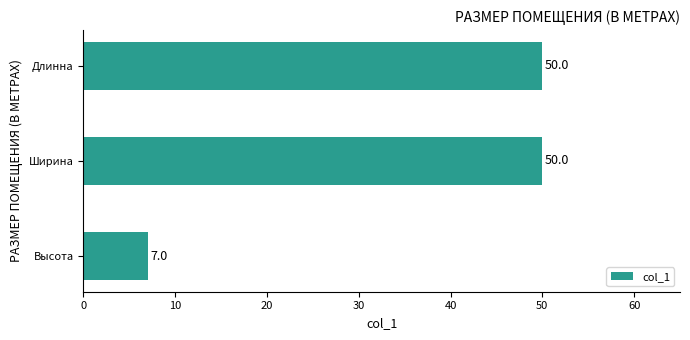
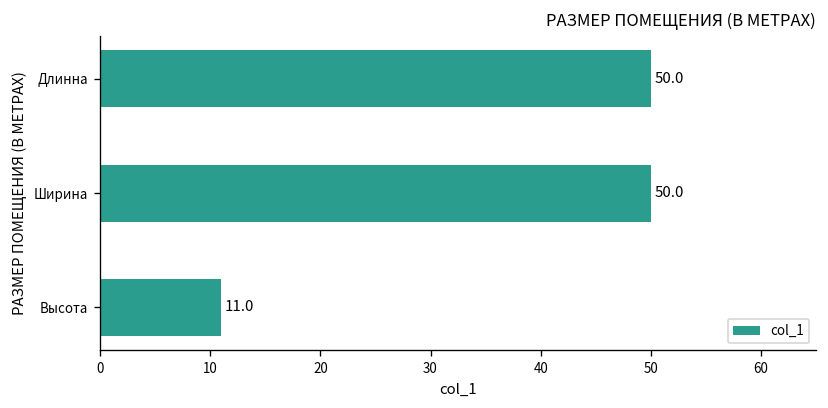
  {
    "Длинна": 50.0,
    "Ширина": 50.0,
-   "Высота": 7.0
+   "Высота": 11.0
  }
